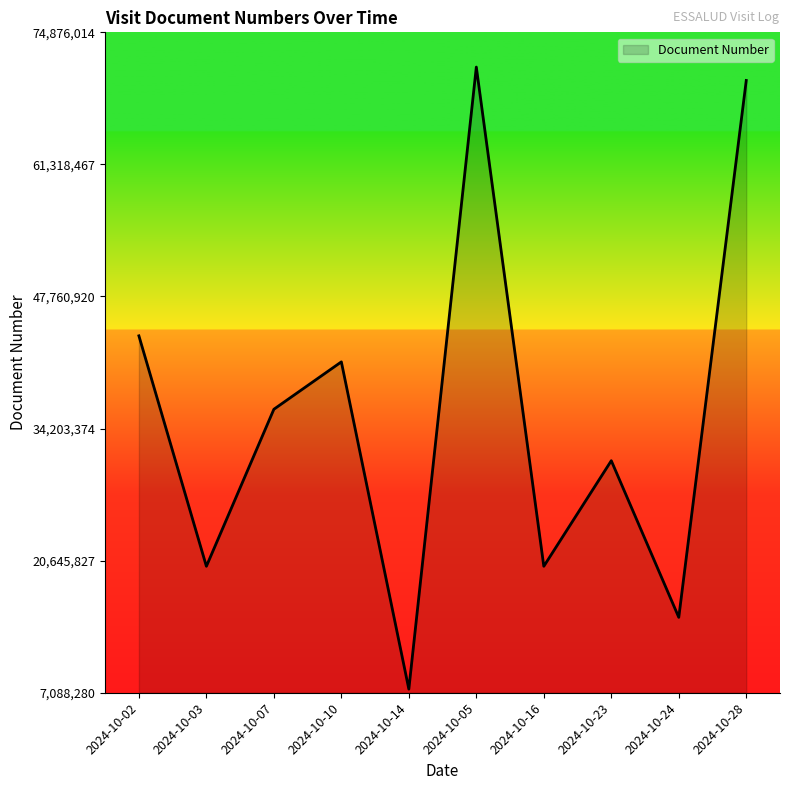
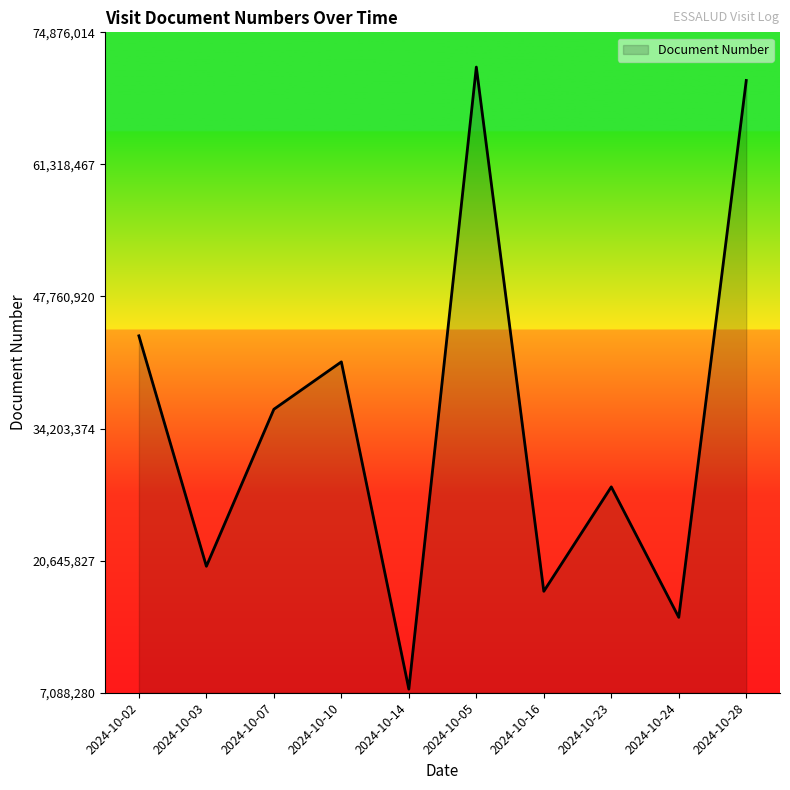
  {
    "2024-10-02": "44,000,000",
    "2024-10-03": "20,000,000",
    "2024-10-07": "36,000,000",
    "2024-10-10": "41,000,000",
    "2024-10-14": "7,000,000",
    "2024-10-05": "71,000,000",
-   "2024-10-16": "20,000,000",
-   "2024-10-23": "31,000,000",
+   "2024-10-16": "18,000,000",
+   "2024-10-23": "28,000,000",
    "2024-10-24": "15,000,000",
    "2024-10-28": "70,000,000"
  }
